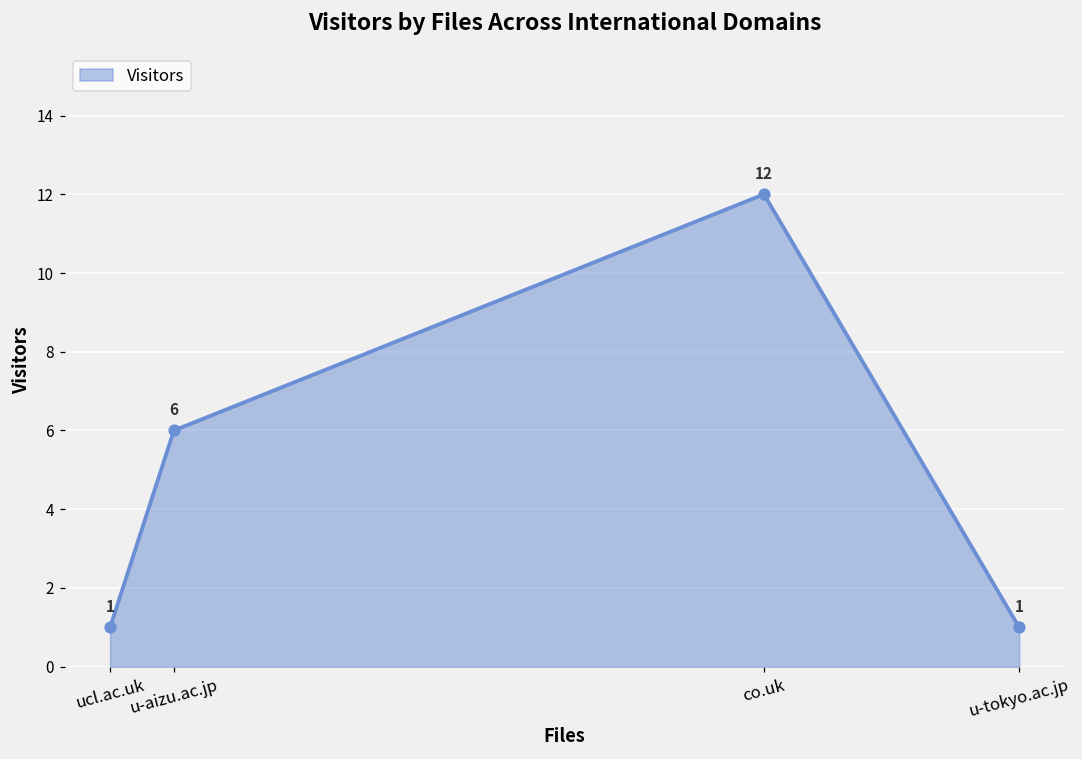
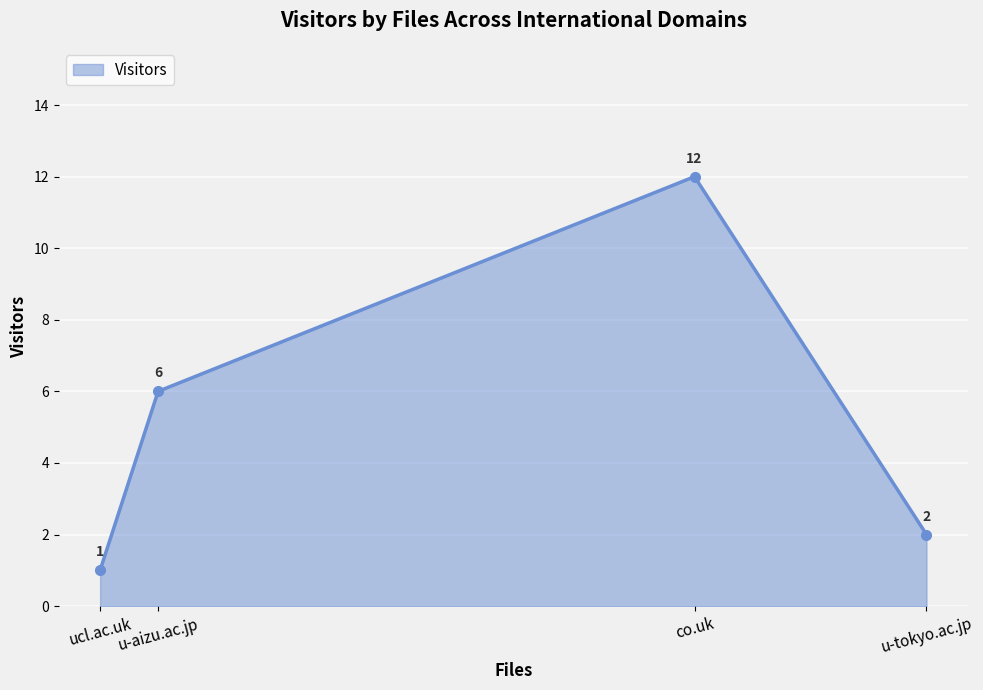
  {
    "ucl.ac.uk": 1,
    "u-aizu.ac.jp": 6,
    "co.uk": 12,
-   "u-tokyo.ac.jp": 1
+   "u-tokyo.ac.jp": 2
  }
